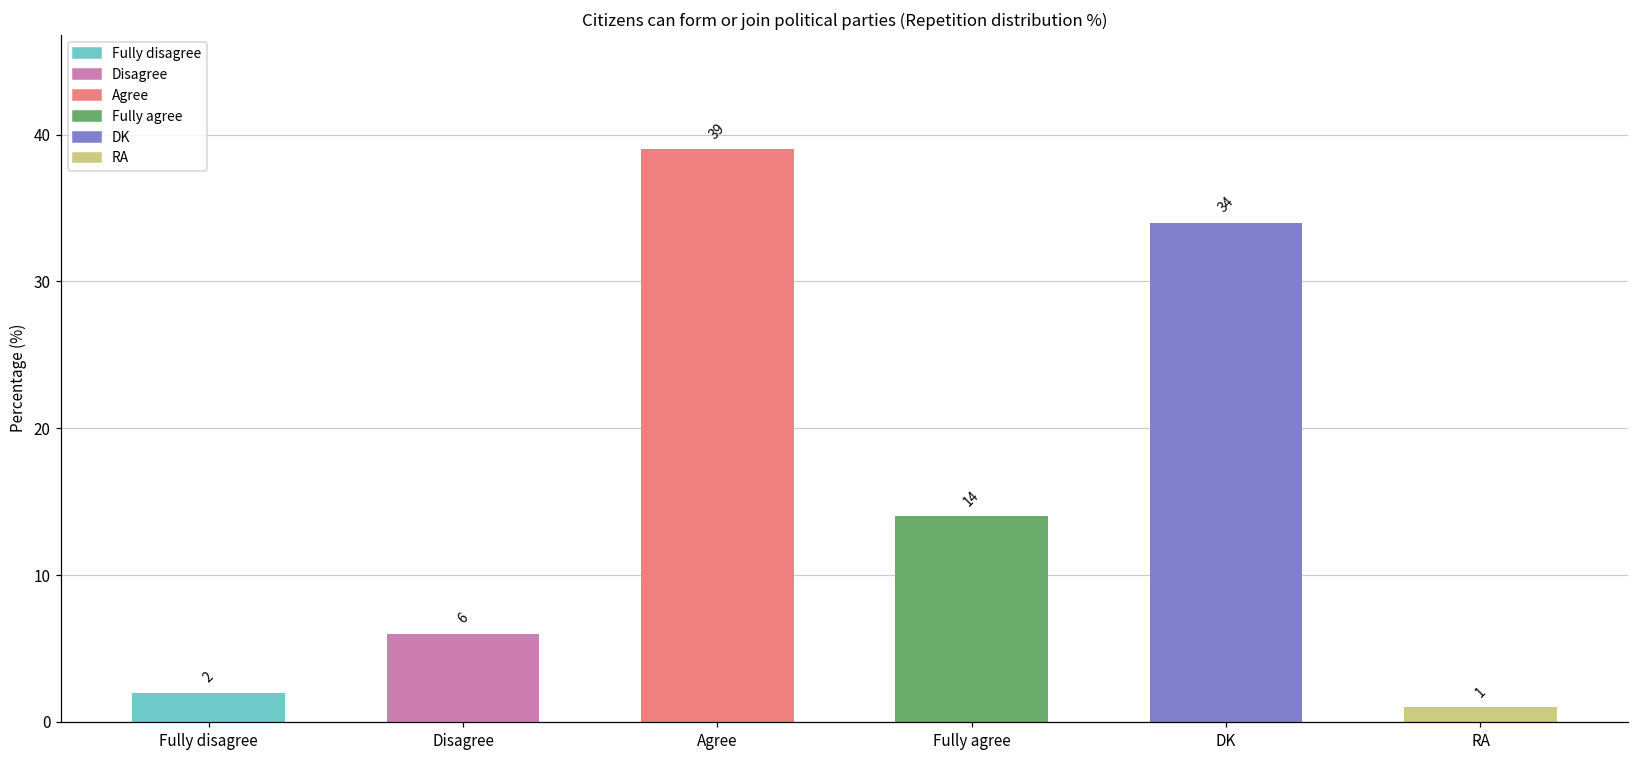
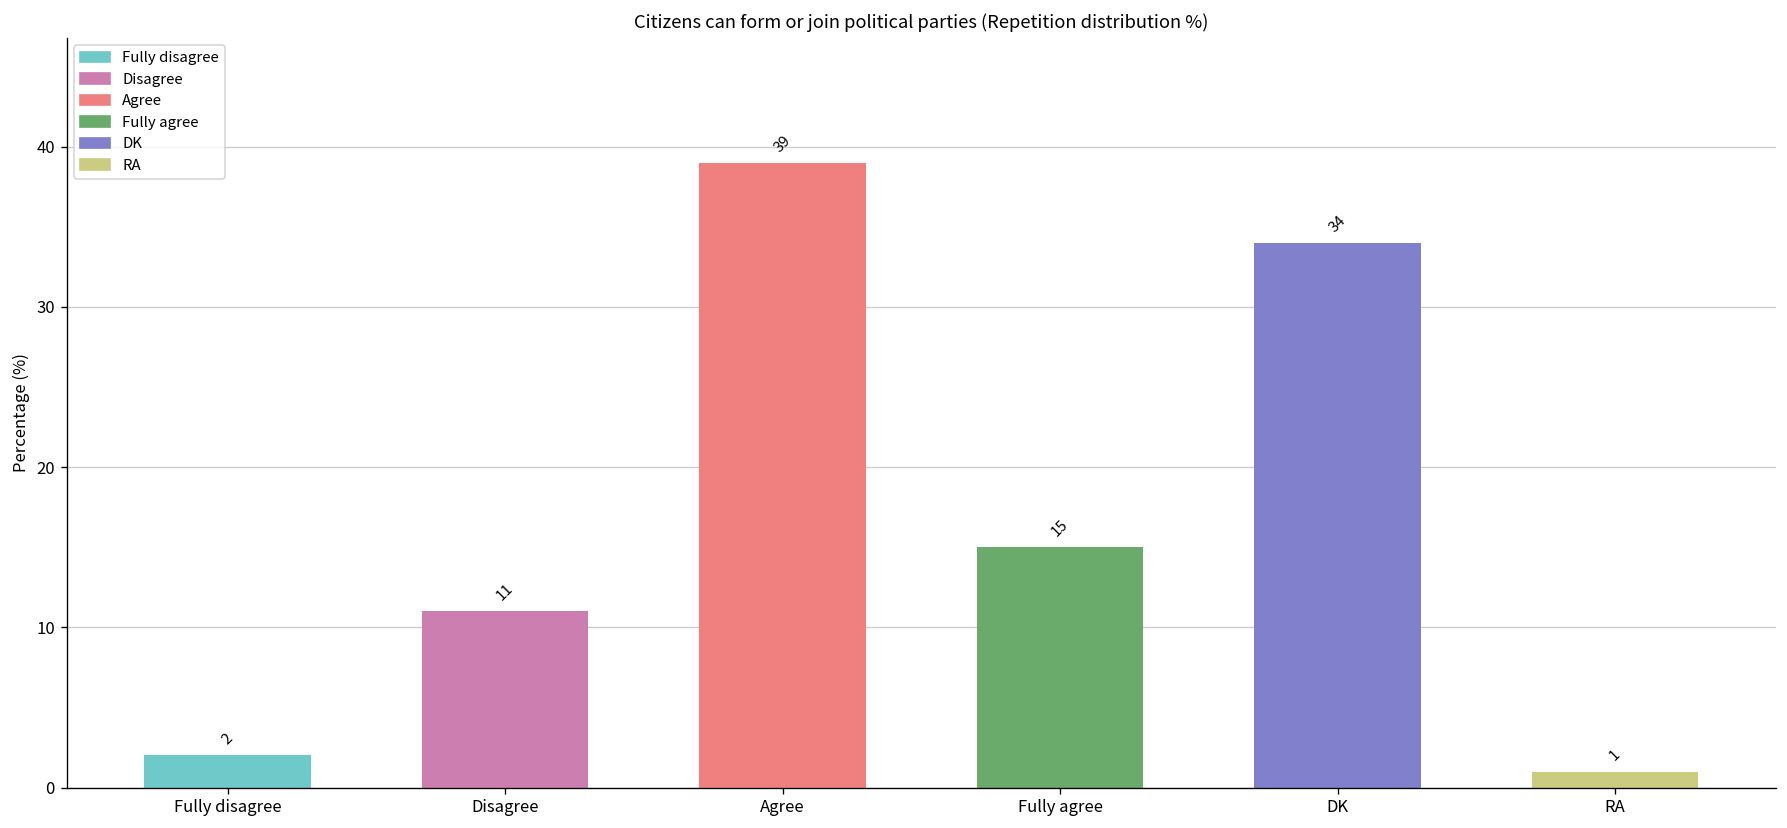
  {
    "Fully disagree": 2,
-   "Disagree": 6,
+   "Disagree": 11,
    "Agree": 39,
-   "Fully agree": 14,
+   "Fully agree": 15,
    "DK": 34,
    "RA": 1
  }
